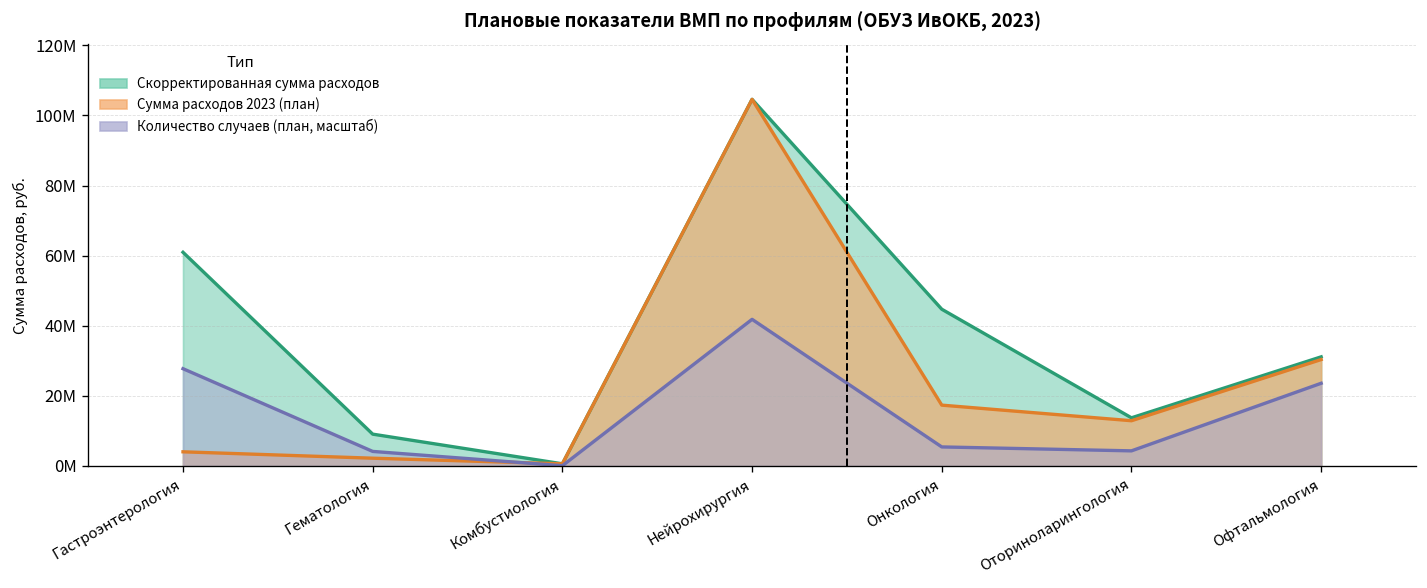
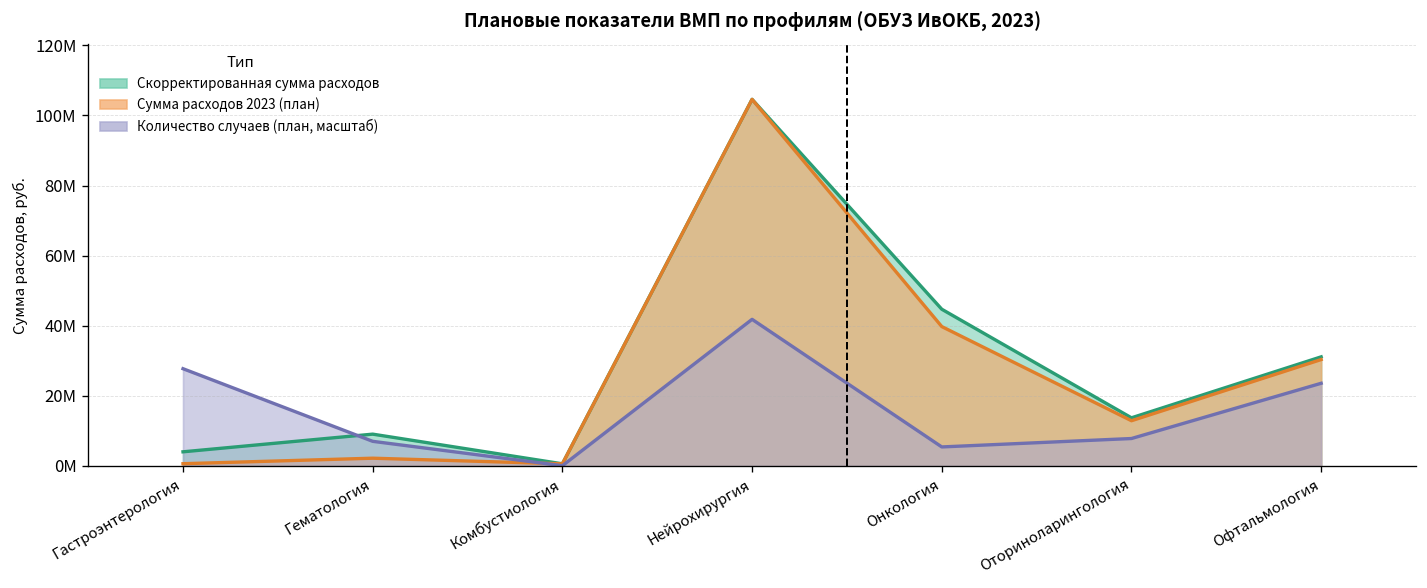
  {
    "Скорректированная сумма расходов": {
-     "Гастроэнтерология": 61000000,
+     "Гастроэнтерология": 4000000,
      "Гематология": 9000000,
      "Онкология": 45000000
    },
    "Сумма расходов 2023 (план)": {
-     "Гастроэнтерология": 4000000,
+     "Гастроэнтерология": 1000000,
      "Гематология": 2000000,
-     "Онкология": 17000000
+     "Онкология": 40000000
    },
    "Количество случаев (план, масштаб)": {
      "Гастроэнтерология": 28000000,
-     "Гематология": 4000000,
+     "Гематология": 7000000,
      "Нейрохирургия": 42000000,
      "Онкология": 5000000,
-     "Оториноларингология": 4000000,
+     "Оториноларингология": 8000000,
      "Офтальмология": 24000000
    }
  }
